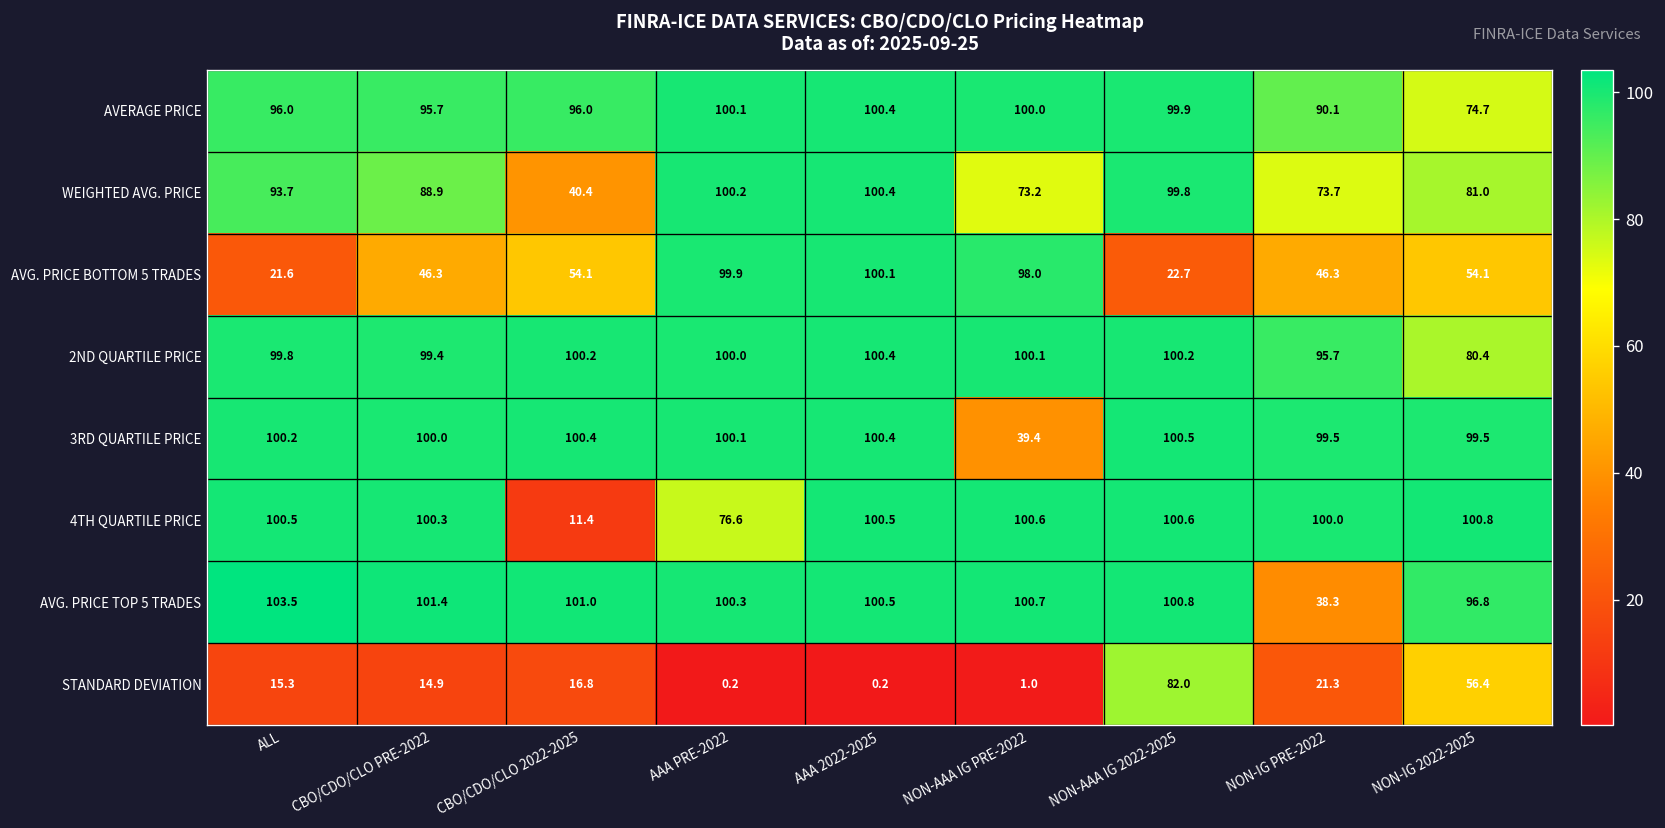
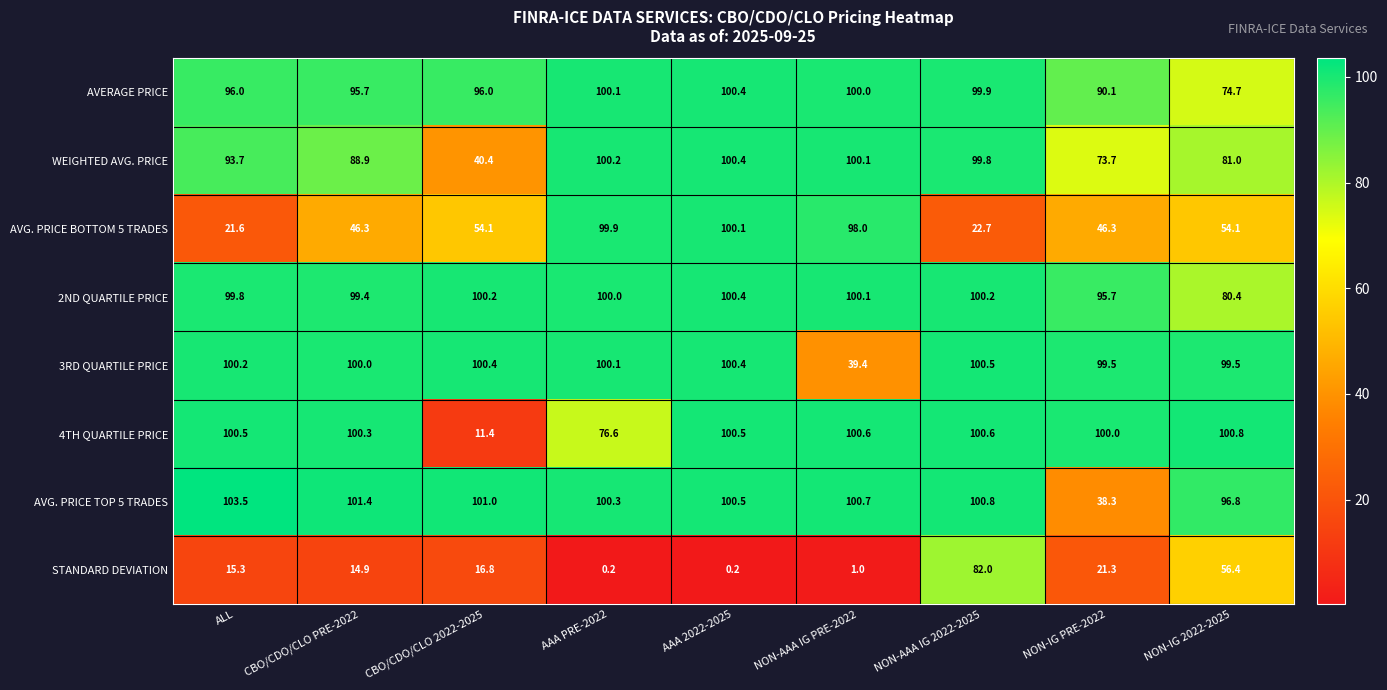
  {
    "AVERAGE PRICE": {
      "ALL": 96.0,
      "CBO/CDO/CLO PRE-2022": 95.7,
      "CBO/CDO/CLO 2022-2025": 96.0,
      "AAA PRE-2022": 100.1,
      "AAA 2022-2025": 100.4,
      "NON-AAA IG PRE-2022": 100.0,
      "NON-AAA IG 2022-2025": 99.9,
      "NON-IG PRE-2022": 90.1,
      "NON-IG 2022-2025": 74.7
    },
    "WEIGHTED AVG. PRICE": {
      "ALL": 93.7,
      "CBO/CDO/CLO PRE-2022": 88.9,
      "CBO/CDO/CLO 2022-2025": 40.4,
      "AAA PRE-2022": 100.2,
      "AAA 2022-2025": 100.4,
-     "NON-AAA IG PRE-2022": 73.2,
+     "NON-AAA IG PRE-2022": 100.1,
      "NON-AAA IG 2022-2025": 99.8,
      "NON-IG PRE-2022": 73.7,
      "NON-IG 2022-2025": 81.0
    },
    "AVG. PRICE BOTTOM 5 TRADES": {
      "ALL": 21.6,
      "CBO/CDO/CLO PRE-2022": 46.3,
      "CBO/CDO/CLO 2022-2025": 54.1,
      "AAA PRE-2022": 99.9,
      "AAA 2022-2025": 100.1,
      "NON-AAA IG PRE-2022": 98.0,
      "NON-AAA IG 2022-2025": 22.7,
      "NON-IG PRE-2022": 46.3,
      "NON-IG 2022-2025": 54.1
    },
    "2ND QUARTILE PRICE": {
      "ALL": 99.8,
      "CBO/CDO/CLO PRE-2022": 99.4,
      "CBO/CDO/CLO 2022-2025": 100.2,
      "AAA PRE-2022": 100.0,
      "AAA 2022-2025": 100.4,
      "NON-AAA IG PRE-2022": 100.1,
      "NON-AAA IG 2022-2025": 100.2,
      "NON-IG PRE-2022": 95.7,
      "NON-IG 2022-2025": 80.4
    },
    "3RD QUARTILE PRICE": {
      "ALL": 100.2,
      "CBO/CDO/CLO PRE-2022": 100.0,
      "CBO/CDO/CLO 2022-2025": 100.4,
      "AAA PRE-2022": 100.1,
      "AAA 2022-2025": 100.4,
      "NON-AAA IG PRE-2022": 39.4,
      "NON-AAA IG 2022-2025": 100.5,
      "NON-IG PRE-2022": 99.5,
      "NON-IG 2022-2025": 99.5
    },
    "4TH QUARTILE PRICE": {
      "ALL": 100.5,
      "CBO/CDO/CLO PRE-2022": 100.3,
      "CBO/CDO/CLO 2022-2025": 11.4,
      "AAA PRE-2022": 76.6,
      "AAA 2022-2025": 100.5,
      "NON-AAA IG PRE-2022": 100.6,
      "NON-AAA IG 2022-2025": 100.6,
      "NON-IG PRE-2022": 100.0,
      "NON-IG 2022-2025": 100.8
    },
    "AVG. PRICE TOP 5 TRADES": {
      "ALL": 103.5,
      "CBO/CDO/CLO PRE-2022": 101.4,
      "CBO/CDO/CLO 2022-2025": 101.0,
      "AAA PRE-2022": 100.3,
      "AAA 2022-2025": 100.5,
      "NON-AAA IG PRE-2022": 100.7,
      "NON-AAA IG 2022-2025": 100.8,
      "NON-IG PRE-2022": 38.3,
      "NON-IG 2022-2025": 96.8
    },
    "STANDARD DEVIATION": {
      "ALL": 15.3,
      "CBO/CDO/CLO PRE-2022": 14.9,
      "CBO/CDO/CLO 2022-2025": 16.8,
      "AAA PRE-2022": 0.2,
      "AAA 2022-2025": 0.2,
      "NON-AAA IG PRE-2022": 1.0,
      "NON-AAA IG 2022-2025": 82.0,
      "NON-IG PRE-2022": 21.3,
      "NON-IG 2022-2025": 56.4
    }
  }
